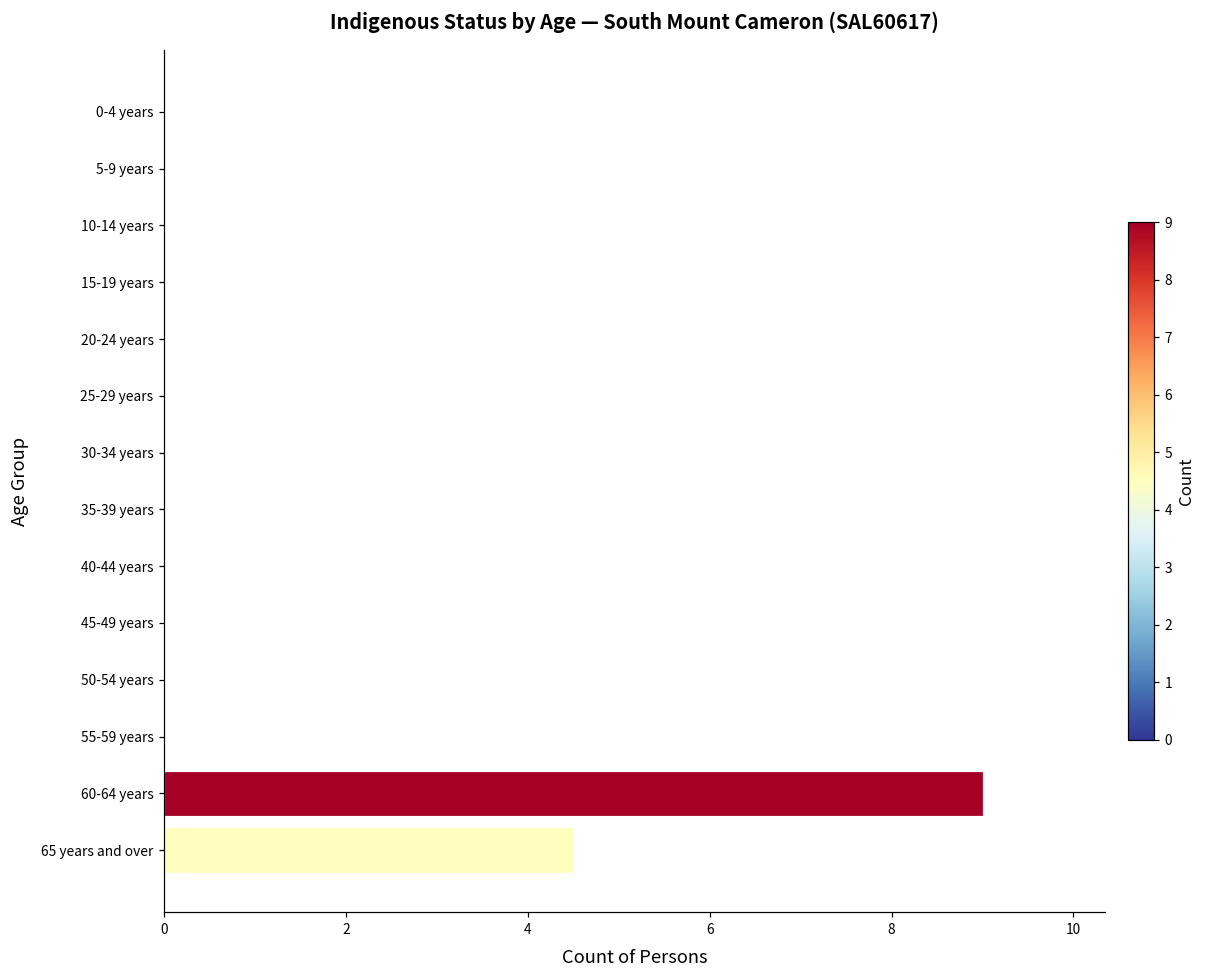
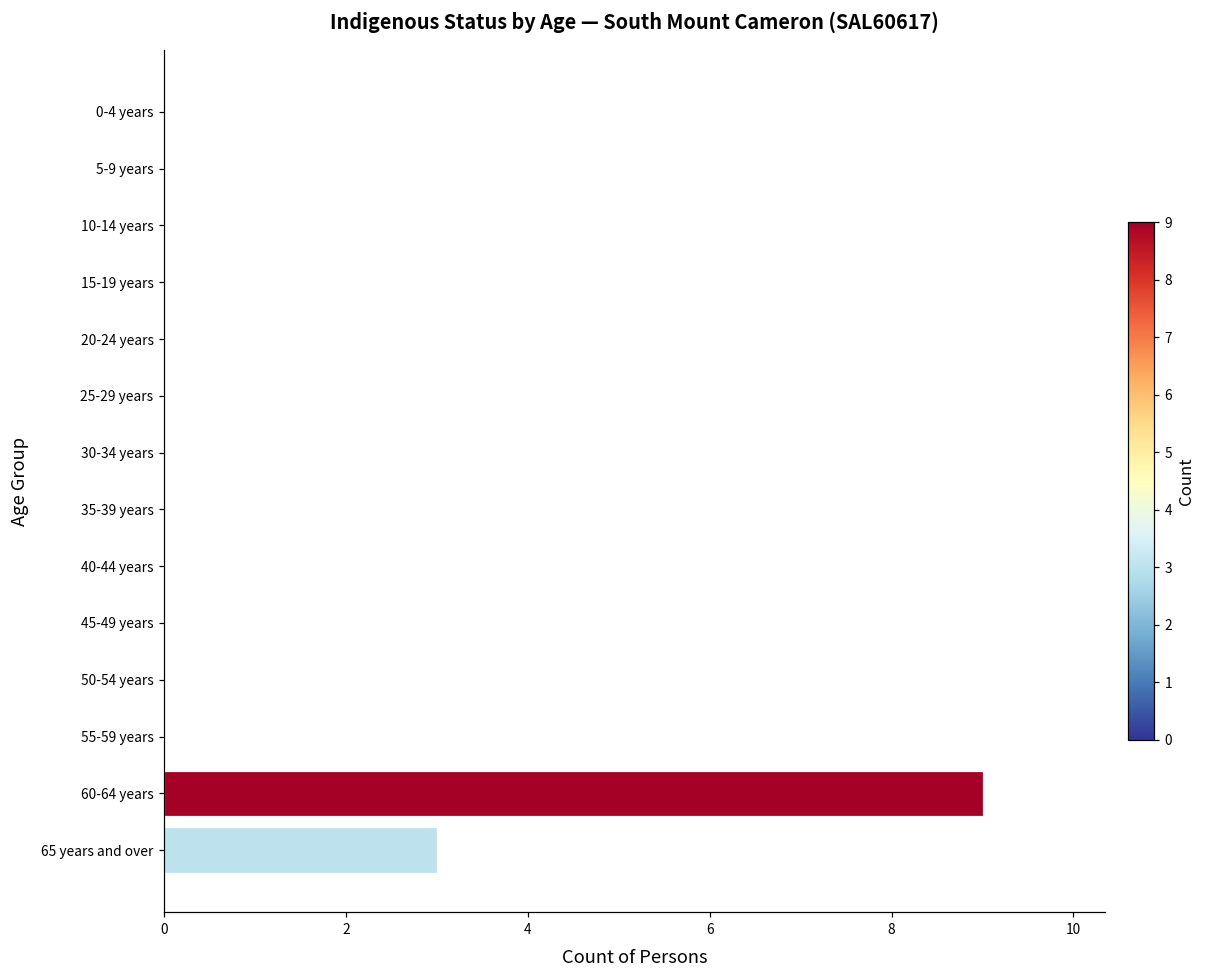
  {
    "0-4 years": 0.0,
    "5-9 years": 0.0,
    "10-14 years": 0.0,
    "15-19 years": 0.0,
    "20-24 years": 0.0,
    "25-29 years": 0.0,
    "30-34 years": 0.0,
    "35-39 years": 0.0,
    "40-44 years": 0.0,
    "45-49 years": 0.0,
    "50-54 years": 0.0,
    "55-59 years": 0.0,
    "60-64 years": 9.0,
-   "65 years and over": 4.5
+   "65 years and over": 3.0
  }
